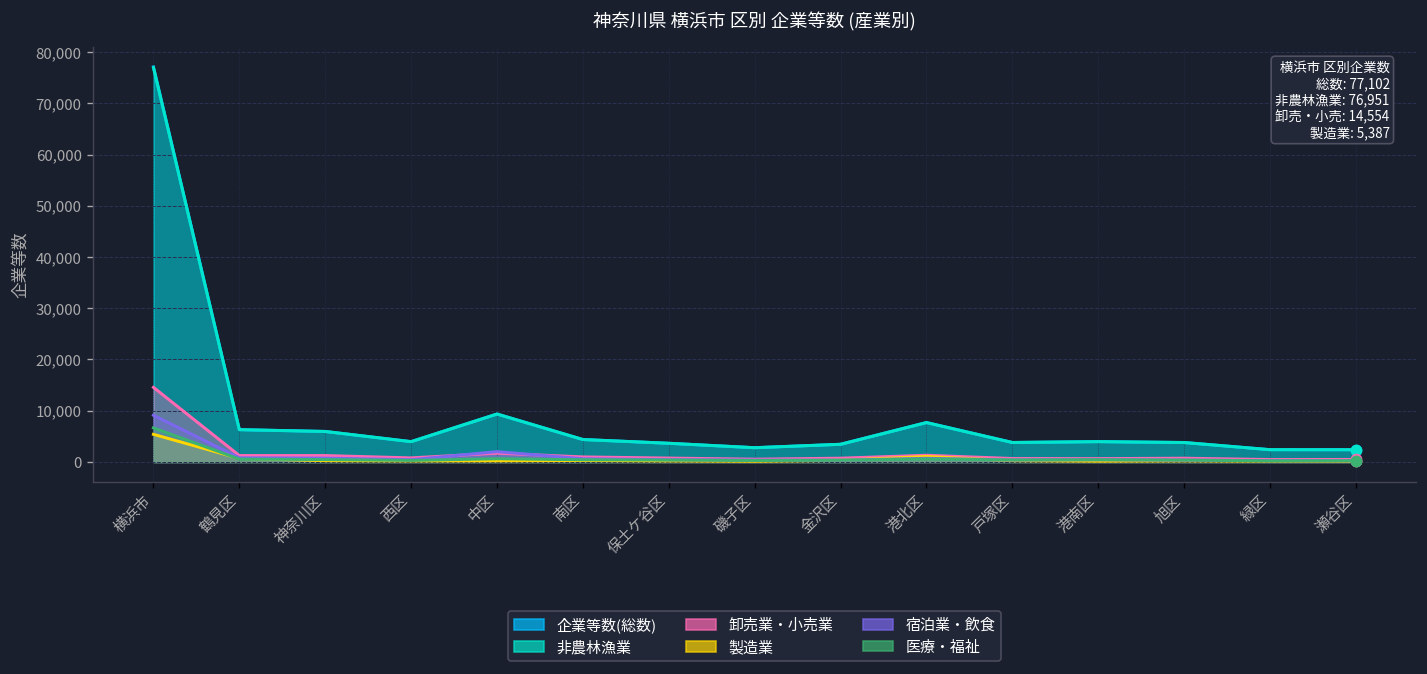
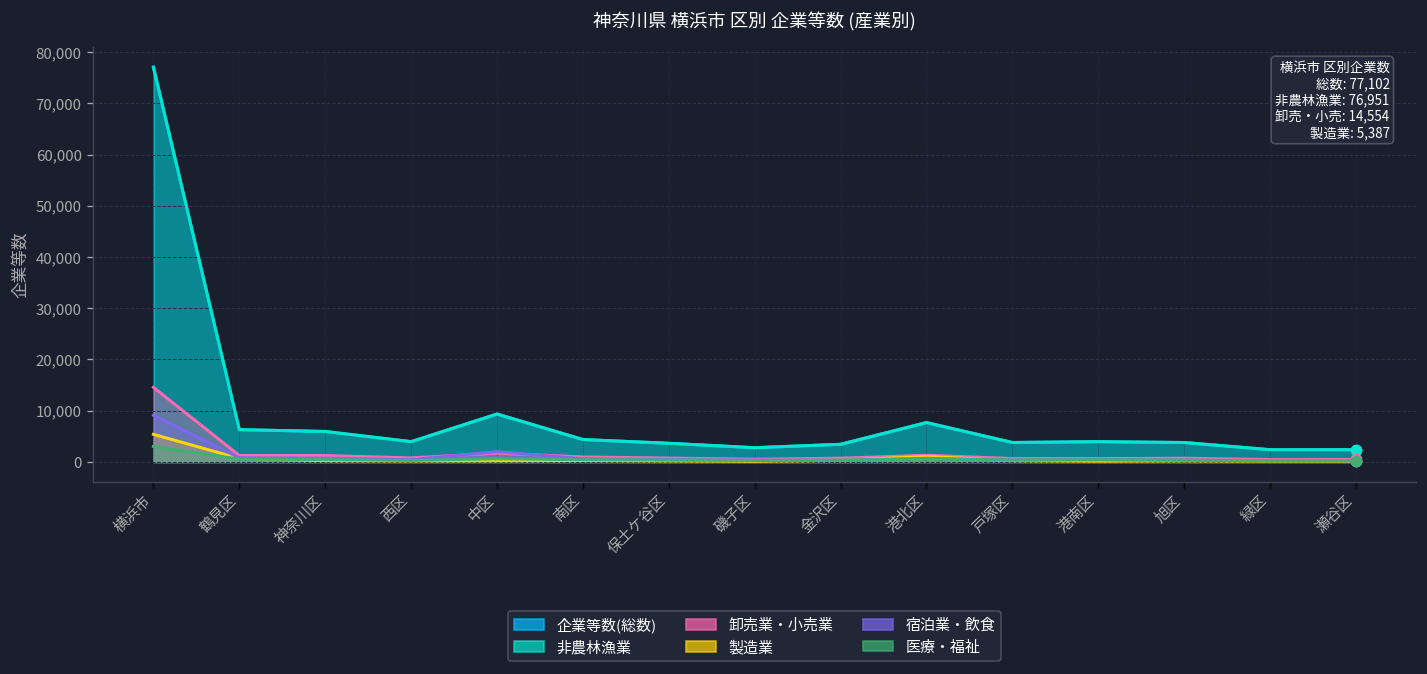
  {
    "医療・福祉": {
-     "横浜市": "7,000"
+     "横浜市": "3,000"
    }
  }
